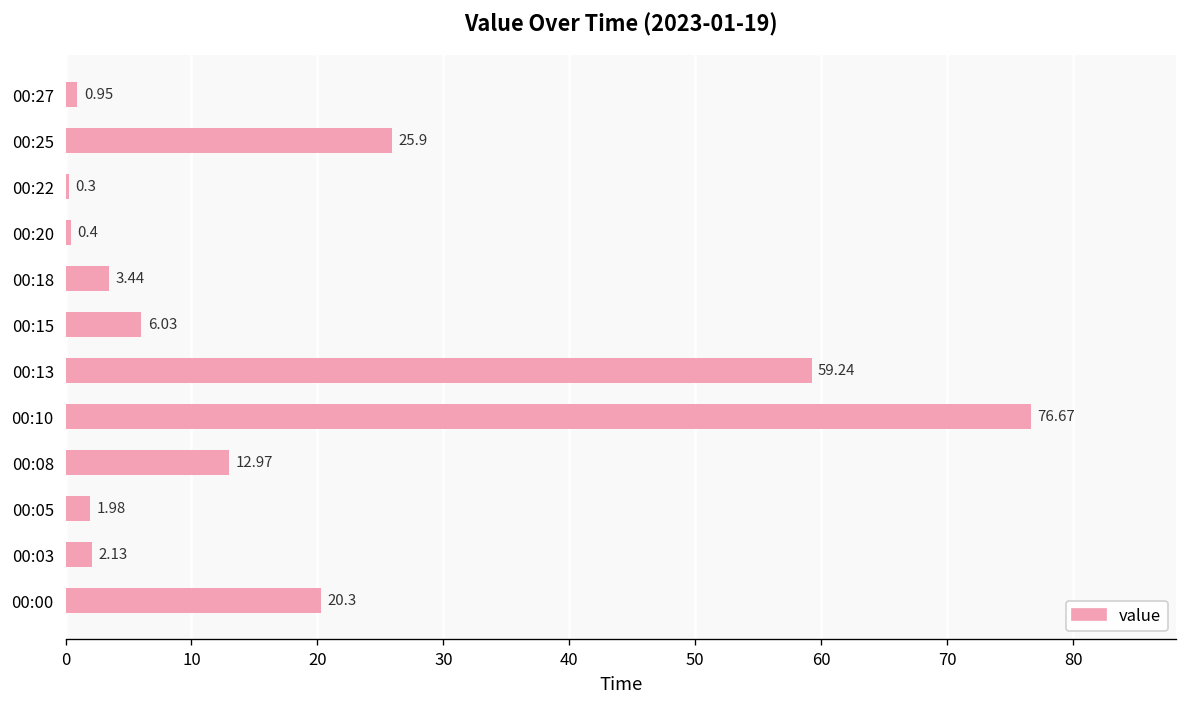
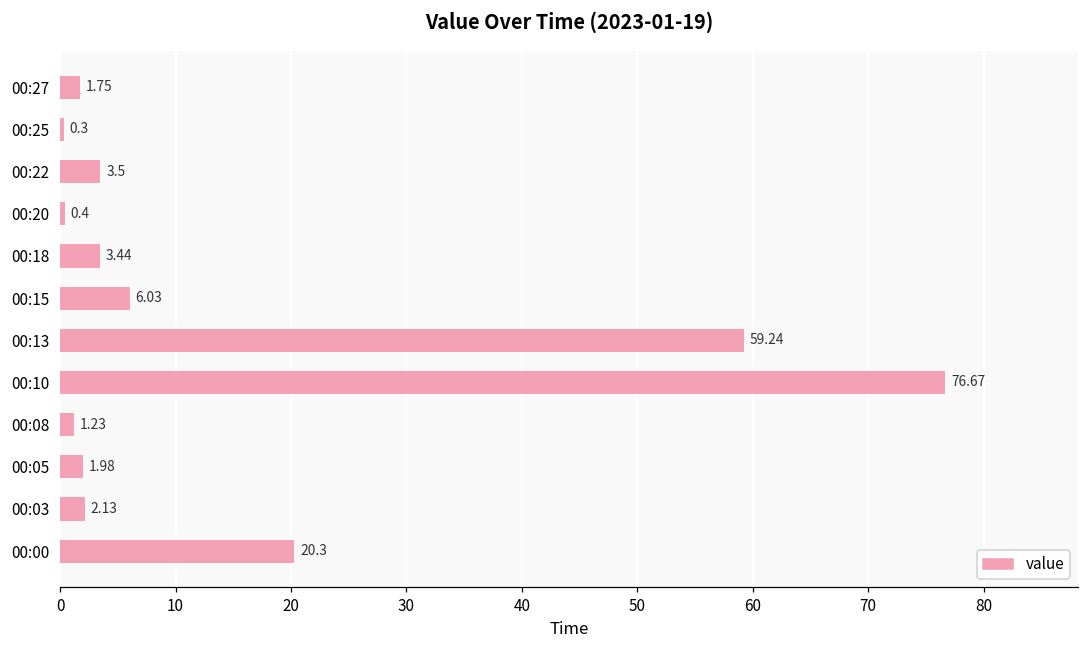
  {
-   "00:27": 0.95,
-   "00:25": 25.9,
-   "00:22": 0.3,
+   "00:27": 1.75,
+   "00:25": 0.3,
+   "00:22": 3.5,
    "00:20": 0.4,
    "00:18": 3.44,
    "00:15": 6.03,
    "00:13": 59.24,
    "00:10": 76.67,
-   "00:08": 12.97,
+   "00:08": 1.23,
    "00:05": 1.98,
    "00:03": 2.13,
    "00:00": 20.3
  }
